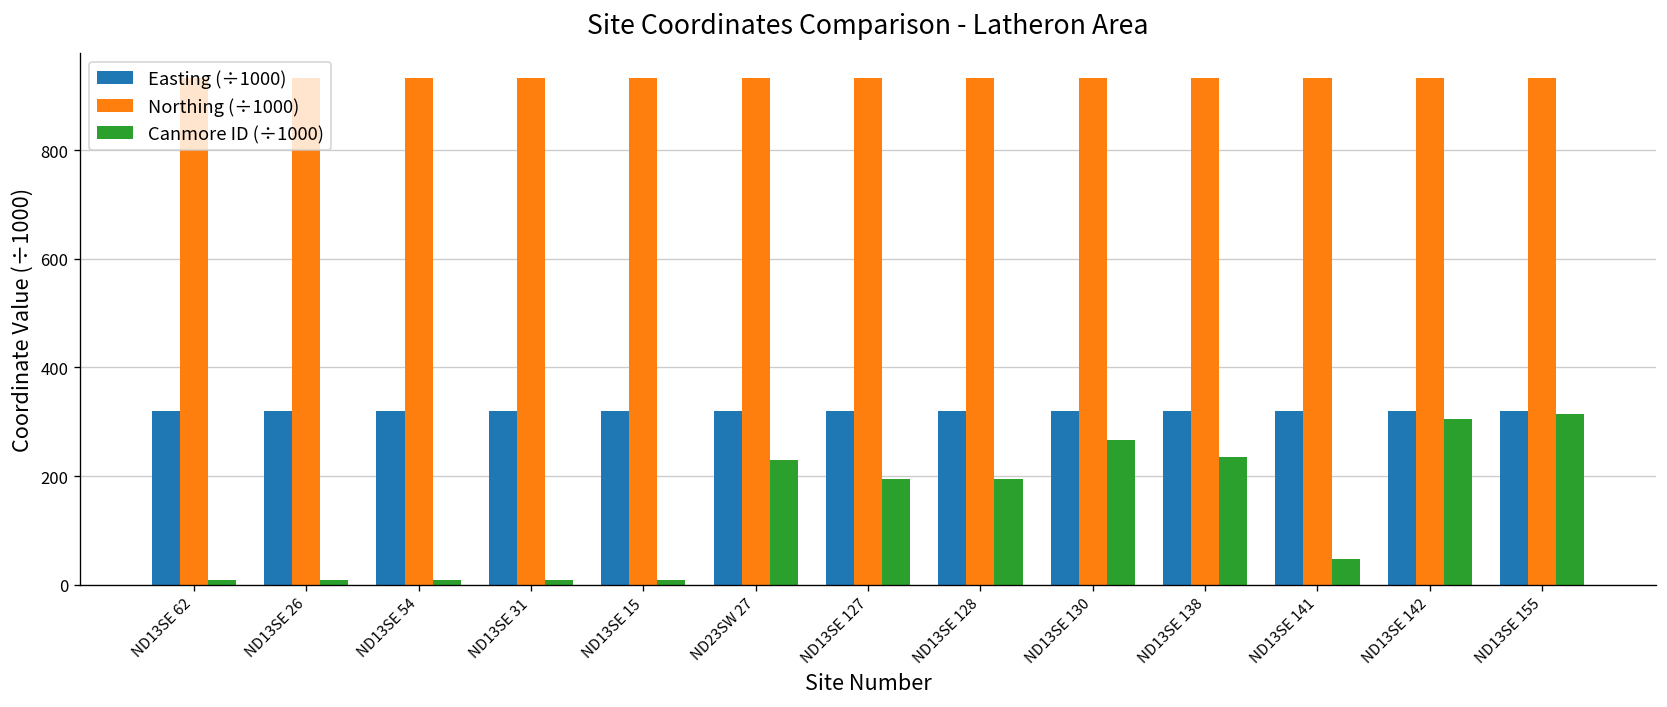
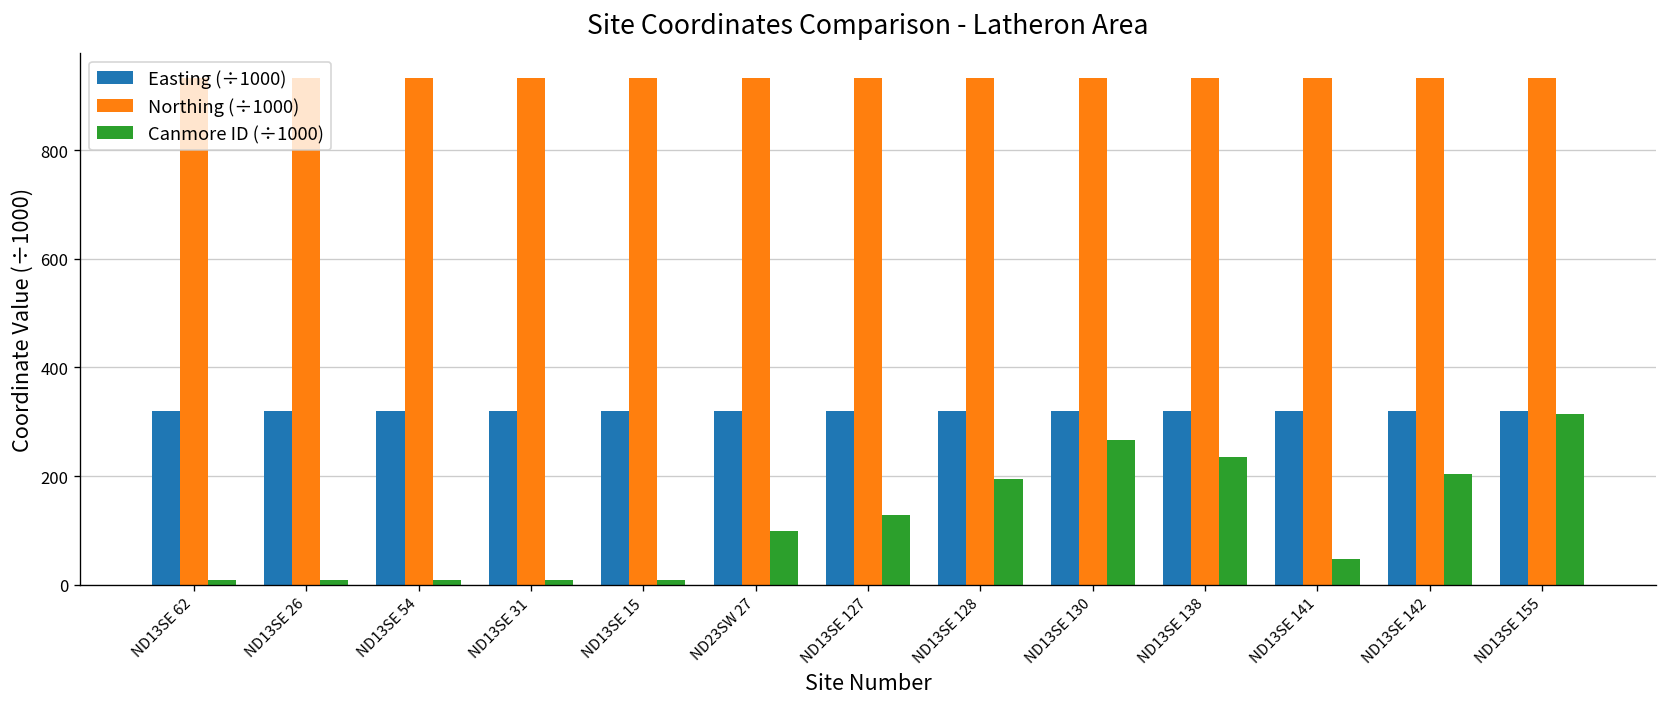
  {
    "Easting (÷1000)": {
      "ND13SE 62": 320,
      "ND13SE 26": 320,
      "ND13SE 54": 320,
      "ND13SE 31": 320,
      "ND13SE 15": 320,
      "ND23SW 27": 320,
      "ND13SE 127": 320,
      "ND13SE 128": 320,
      "ND13SE 130": 320,
      "ND13SE 138": 320,
      "ND13SE 141": 320,
      "ND13SE 142": 320,
      "ND13SE 155": 320
    },
    "Northing (÷1000)": {
      "ND13SE 54": 930,
      "ND13SE 31": 930,
      "ND13SE 15": 930,
      "ND23SW 27": 930,
      "ND13SE 127": 930,
      "ND13SE 128": 930,
      "ND13SE 130": 930,
      "ND13SE 138": 930,
      "ND13SE 141": 930,
      "ND13SE 142": 930,
      "ND13SE 155": 930
    },
    "Canmore ID (÷1000)": {
      "ND13SE 62": 10,
      "ND13SE 26": 10,
      "ND13SE 54": 10,
      "ND13SE 31": 10,
      "ND13SE 15": 10,
-     "ND23SW 27": 230,
-     "ND13SE 127": 200,
+     "ND23SW 27": 100,
+     "ND13SE 127": 130,
      "ND13SE 128": 200,
      "ND13SE 130": 270,
      "ND13SE 138": 240,
      "ND13SE 141": 50,
-     "ND13SE 142": 300,
+     "ND13SE 142": 200,
      "ND13SE 155": 310
    }
  }
